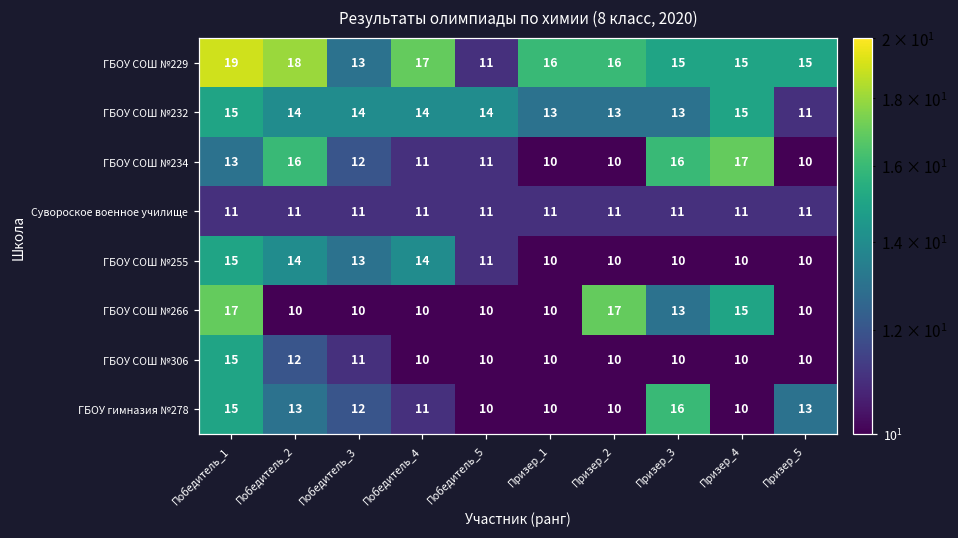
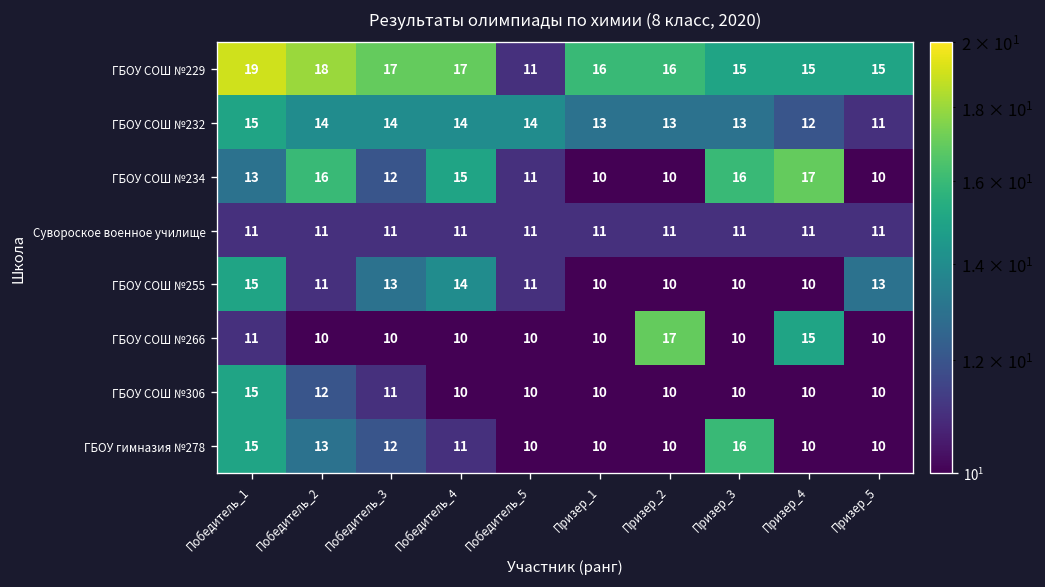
  {
    "ГБОУ СОШ №229": {
      "Победитель_1": 19,
      "Победитель_2": 18,
-     "Победитель_3": 13,
+     "Победитель_3": 17,
      "Победитель_4": 17,
      "Победитель_5": 11,
      "Призер_1": 16,
      "Призер_2": 16,
      "Призер_3": 15,
      "Призер_4": 15,
      "Призер_5": 15
    },
    "ГБОУ СОШ №232": {
      "Победитель_1": 15,
      "Победитель_2": 14,
      "Победитель_3": 14,
      "Победитель_4": 14,
      "Победитель_5": 14,
      "Призер_1": 13,
      "Призер_2": 13,
      "Призер_3": 13,
-     "Призер_4": 15,
+     "Призер_4": 12,
      "Призер_5": 11
    },
    "ГБОУ СОШ №234": {
      "Победитель_1": 13,
      "Победитель_2": 16,
      "Победитель_3": 12,
-     "Победитель_4": 11,
+     "Победитель_4": 15,
      "Победитель_5": 11,
      "Призер_1": 10,
      "Призер_2": 10,
      "Призер_3": 16,
      "Призер_4": 17,
      "Призер_5": 10
    },
    "Сувороское военное училище": {
      "Победитель_1": 11,
      "Победитель_2": 11,
      "Победитель_3": 11,
      "Победитель_4": 11,
      "Победитель_5": 11,
      "Призер_1": 11,
      "Призер_2": 11,
      "Призер_3": 11,
      "Призер_4": 11,
      "Призер_5": 11
    },
    "ГБОУ СОШ №255": {
      "Победитель_1": 15,
-     "Победитель_2": 14,
+     "Победитель_2": 11,
      "Победитель_3": 13,
      "Победитель_4": 14,
      "Победитель_5": 11,
      "Призер_1": 10,
      "Призер_2": 10,
      "Призер_3": 10,
      "Призер_4": 10,
-     "Призер_5": 10
+     "Призер_5": 13
    },
    "ГБОУ СОШ №266": {
-     "Победитель_1": 17,
+     "Победитель_1": 11,
      "Победитель_2": 10,
      "Победитель_3": 10,
      "Победитель_4": 10,
      "Победитель_5": 10,
      "Призер_1": 10,
      "Призер_2": 17,
-     "Призер_3": 13,
+     "Призер_3": 10,
      "Призер_4": 15,
      "Призер_5": 10
    },
    "ГБОУ СОШ №306": {
      "Победитель_1": 15,
      "Победитель_2": 12,
      "Победитель_3": 11,
      "Победитель_4": 10,
      "Победитель_5": 10,
      "Призер_1": 10,
      "Призер_2": 10,
      "Призер_3": 10,
      "Призер_4": 10,
      "Призер_5": 10
    },
    "ГБОУ гимназия №278": {
      "Победитель_1": 15,
      "Победитель_2": 13,
      "Победитель_3": 12,
      "Победитель_4": 11,
      "Победитель_5": 10,
      "Призер_1": 10,
      "Призер_2": 10,
      "Призер_3": 16,
      "Призер_4": 10,
-     "Призер_5": 13
+     "Призер_5": 10
    }
  }
